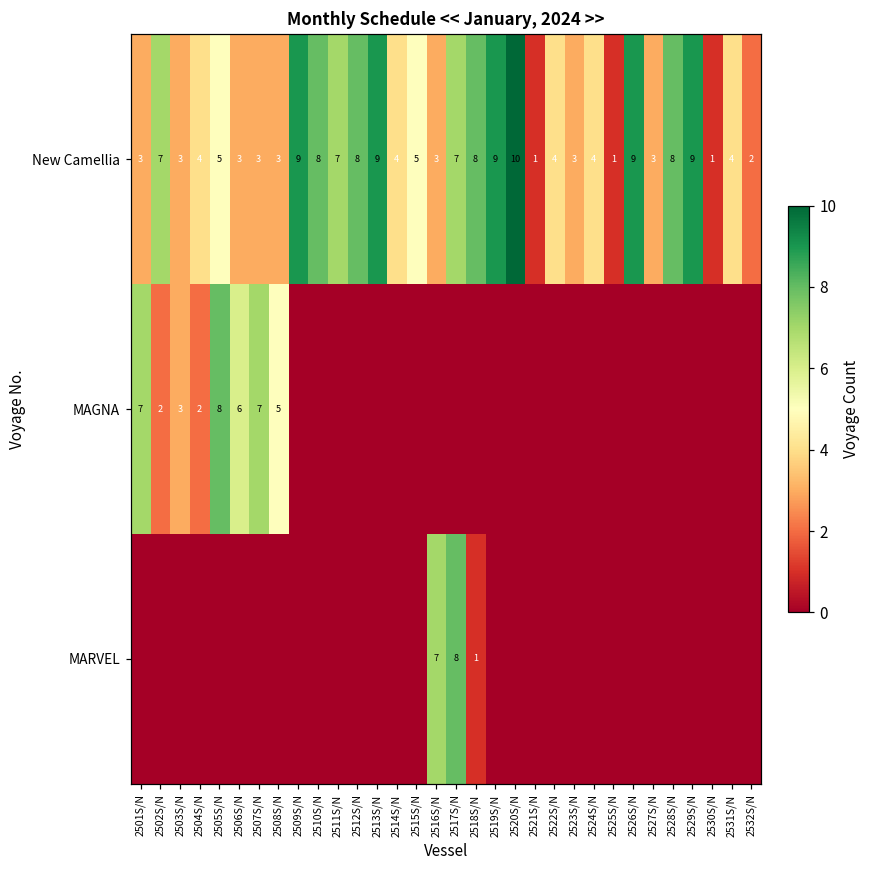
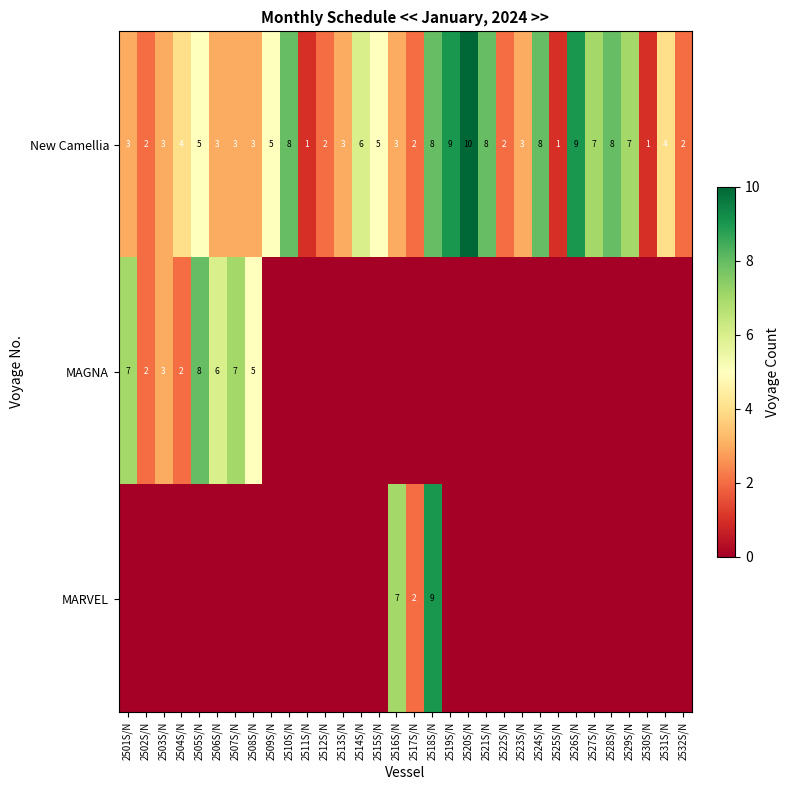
  {
    "New Camellia": {
      "2501S/N": 3,
-     "2502S/N": 7,
+     "2502S/N": 2,
      "2503S/N": 3,
      "2504S/N": 4,
      "2505S/N": 5,
      "2506S/N": 3,
      "2507S/N": 3,
      "2508S/N": 3,
-     "2509S/N": 9,
+     "2509S/N": 5,
      "2510S/N": 8,
-     "2511S/N": 7,
-     "2512S/N": 8,
-     "2513S/N": 9,
-     "2514S/N": 4,
+     "2511S/N": 1,
+     "2512S/N": 2,
+     "2513S/N": 3,
+     "2514S/N": 6,
      "2515S/N": 5,
      "2516S/N": 3,
-     "2517S/N": 7,
+     "2517S/N": 2,
      "2518S/N": 8,
      "2519S/N": 9,
      "2520S/N": 10,
-     "2521S/N": 1,
-     "2522S/N": 4,
+     "2521S/N": 8,
+     "2522S/N": 2,
      "2523S/N": 3,
-     "2524S/N": 4,
+     "2524S/N": 8,
      "2525S/N": 1,
      "2526S/N": 9,
-     "2527S/N": 3,
+     "2527S/N": 7,
      "2528S/N": 8,
-     "2529S/N": 9,
+     "2529S/N": 7,
      "2530S/N": 1,
      "2531S/N": 4,
      "2532S/N": 2
    },
    "MAGNA": {
      "2501S/N": 7,
      "2502S/N": 2,
      "2503S/N": 3,
      "2504S/N": 2,
      "2505S/N": 8,
      "2506S/N": 6,
      "2507S/N": 7,
      "2508S/N": 5
    },
    "MARVEL": {
      "2516S/N": 7,
-     "2517S/N": 8,
-     "2518S/N": 1
+     "2517S/N": 2,
+     "2518S/N": 9
    }
  }
